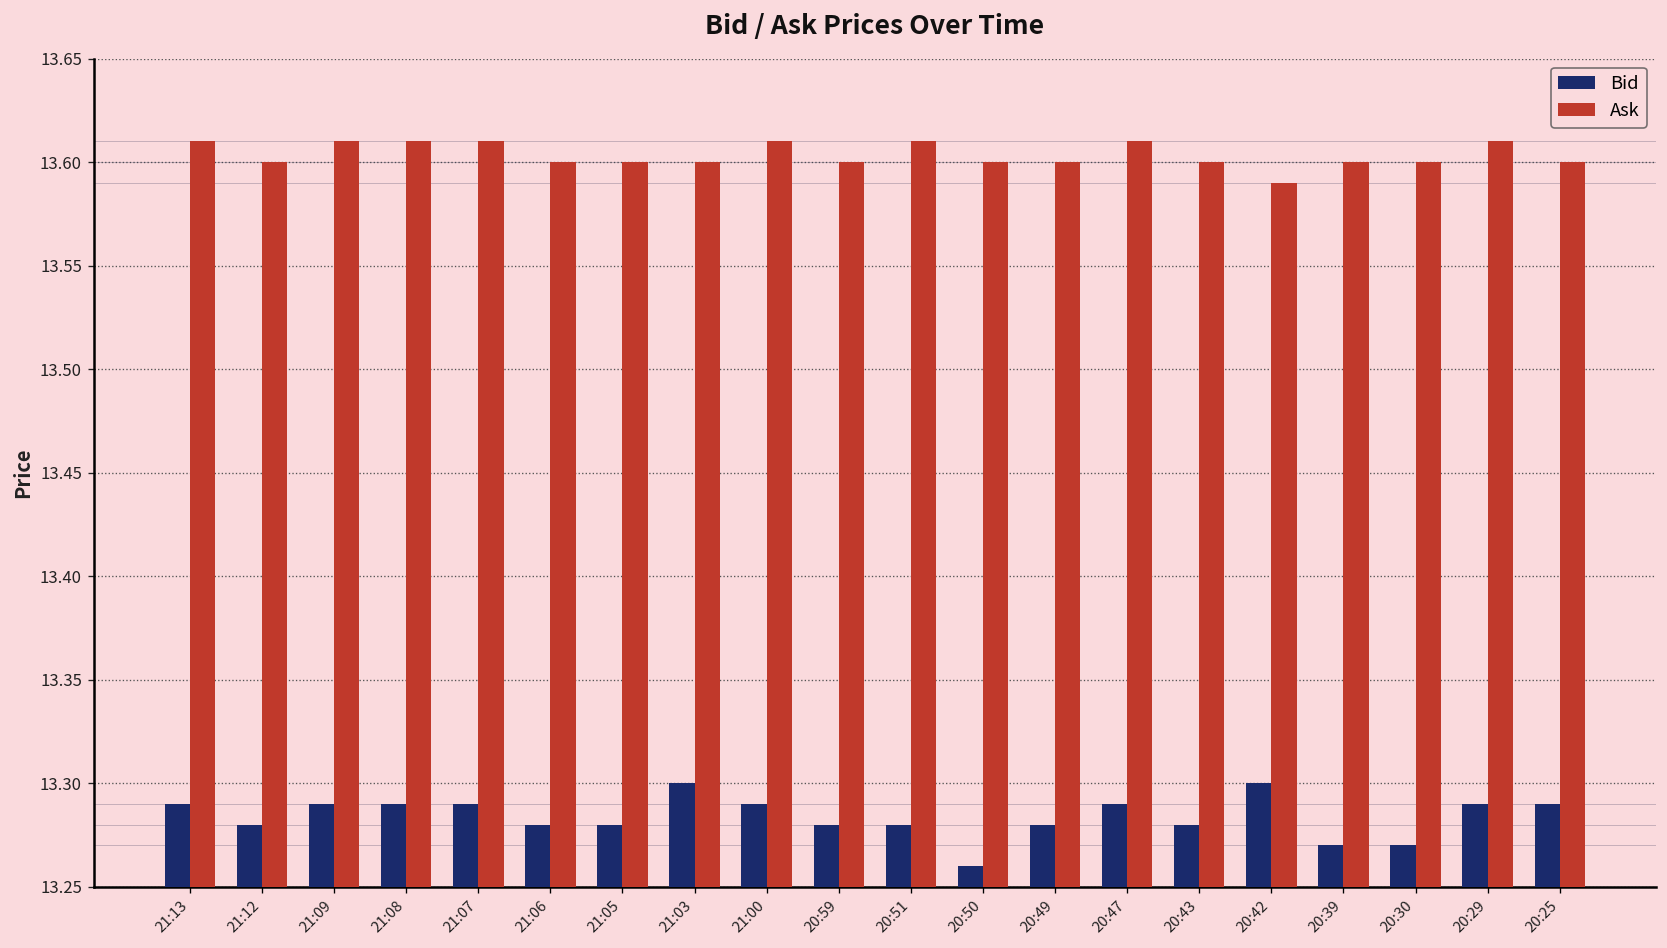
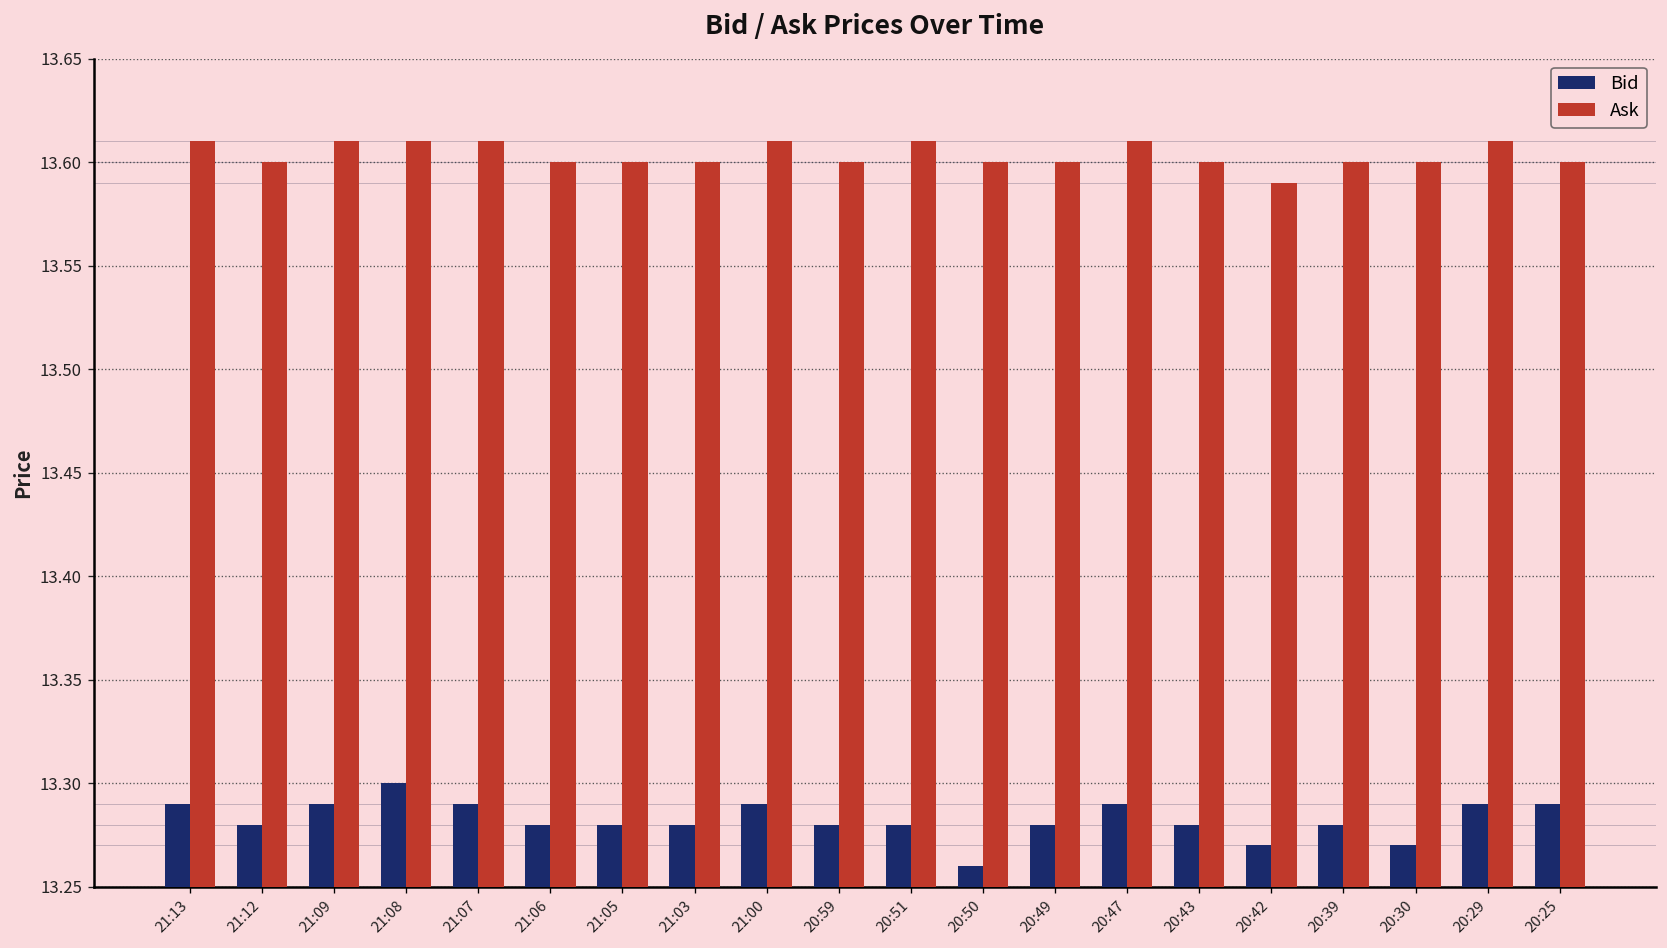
  {
    "Bid": {
      "21:13": 13.29,
      "21:12": 13.28,
      "21:09": 13.29,
-     "21:08": 13.29,
+     "21:08": 13.30,
      "21:07": 13.29,
      "21:06": 13.28,
      "21:05": 13.28,
-     "21:03": 13.30,
+     "21:03": 13.28,
      "21:00": 13.29,
      "20:59": 13.28,
      "20:51": 13.28,
      "20:50": 13.26,
      "20:49": 13.28,
      "20:47": 13.29,
      "20:43": 13.28,
-     "20:42": 13.30,
-     "20:39": 13.27,
+     "20:42": 13.27,
+     "20:39": 13.28,
      "20:30": 13.27,
      "20:29": 13.29,
      "20:25": 13.29
    },
    "Ask": {
      "21:13": 13.61,
      "21:12": 13.60,
      "21:09": 13.61,
      "21:08": 13.61,
      "21:07": 13.61,
      "21:06": 13.60,
      "21:05": 13.60,
      "21:03": 13.60,
      "21:00": 13.61,
      "20:59": 13.60,
      "20:51": 13.61,
      "20:50": 13.60,
      "20:49": 13.60,
      "20:47": 13.61,
      "20:43": 13.60,
      "20:42": 13.59,
      "20:39": 13.60,
      "20:30": 13.60,
      "20:29": 13.61,
      "20:25": 13.60
    }
  }
